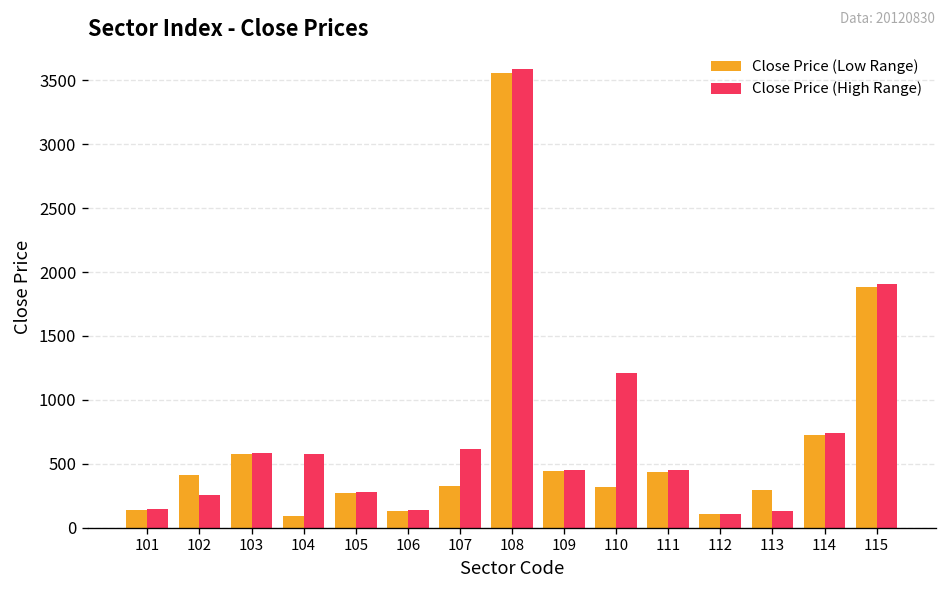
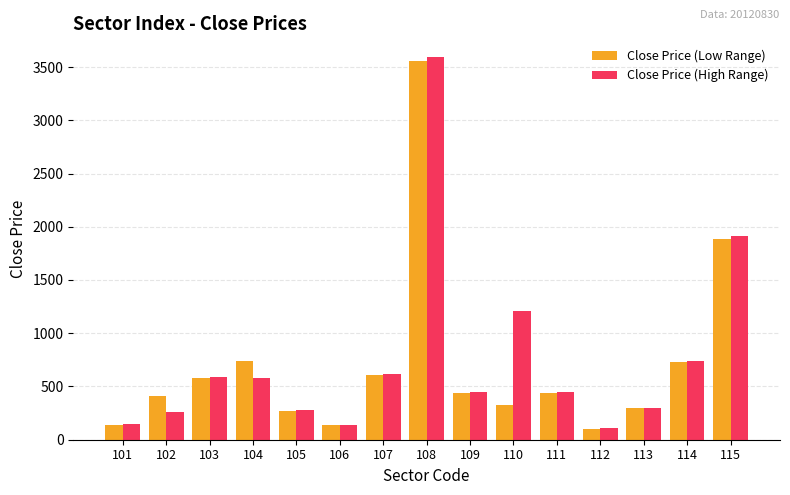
  {
    "Close Price (Low Range)": {
      "101": 140,
      "102": 420,
      "103": 580,
-     "104": 90,
+     "104": 740,
      "105": 270,
      "106": 130,
-     "107": 320,
+     "107": 610,
      "108": 3560,
      "109": 440,
      "110": 320,
      "111": 440,
      "112": 110,
      "113": 300,
      "114": 730,
      "115": 1880
    },
    "Close Price (High Range)": {
      "101": 150,
      "102": 260,
      "103": 590,
      "104": 580,
      "105": 280,
      "106": 140,
      "107": 620,
      "108": 3590,
      "109": 450,
      "110": 1210,
      "111": 450,
      "112": 110,
-     "113": 130,
+     "113": 300,
      "114": 740,
      "115": 1910
    }
  }
